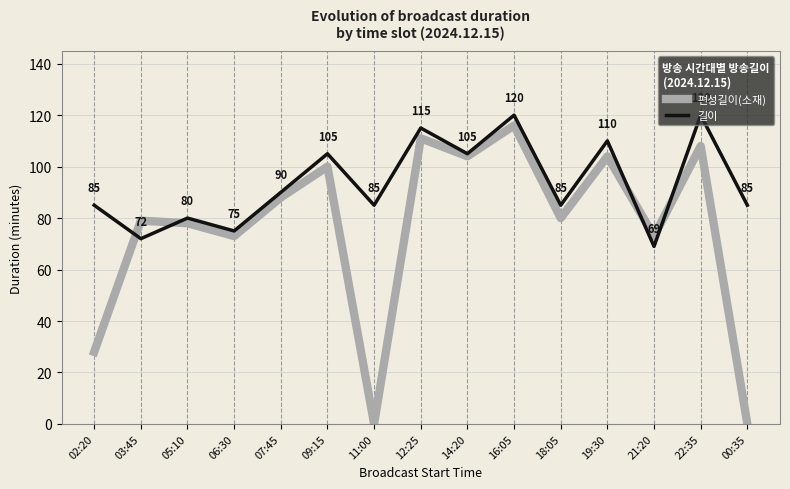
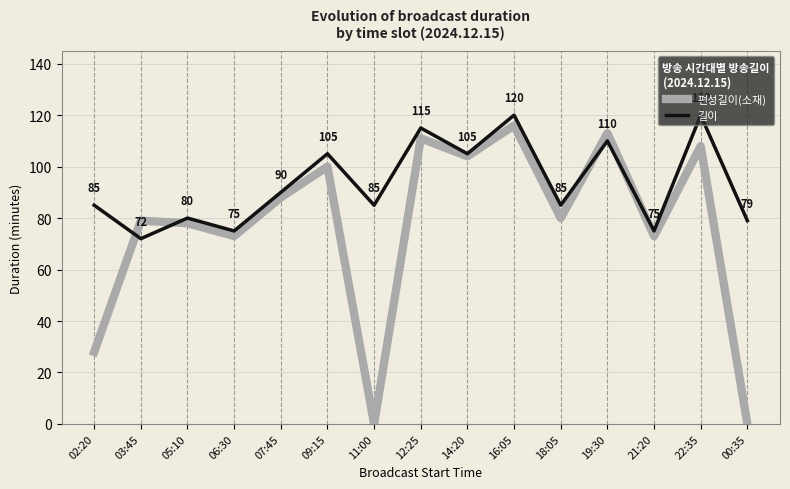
  {
    "편성길이(소재)": {
      "02:20": 28,
      "05:10": 78,
      "06:30": 73,
      "07:45": 88,
      "09:15": 100,
      "11:00": 0,
      "12:25": 111,
      "14:20": 104,
      "16:05": 116,
      "18:05": 80,
-     "19:30": 104,
+     "19:30": 113,
      "21:20": 73,
      "22:35": 108,
      "00:35": 0
    },
    "길이": {
      "02:20": 85,
      "05:10": 80,
      "06:30": 75,
      "07:45": 90,
      "09:15": 105,
      "11:00": 85,
      "12:25": 115,
      "14:20": 105,
      "16:05": 120,
      "18:05": 85,
      "19:30": 110,
-     "21:20": 69,
-     "00:35": 85
+     "21:20": 75,
+     "00:35": 79
    }
  }
